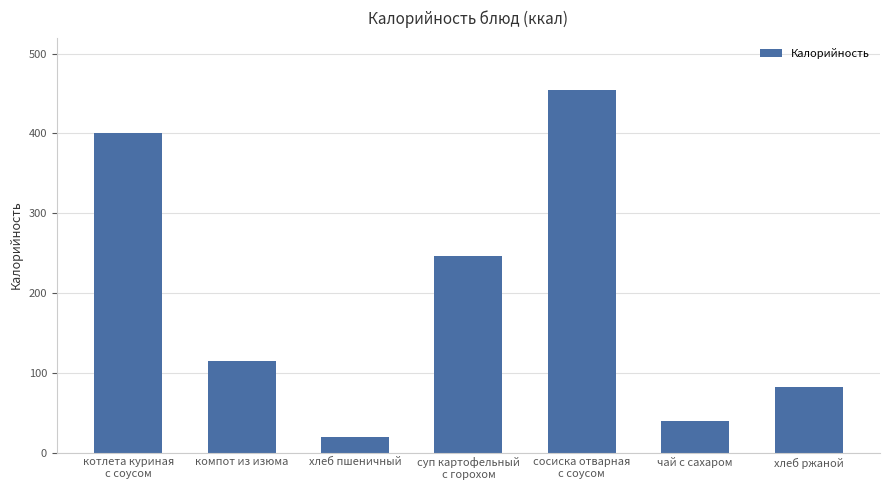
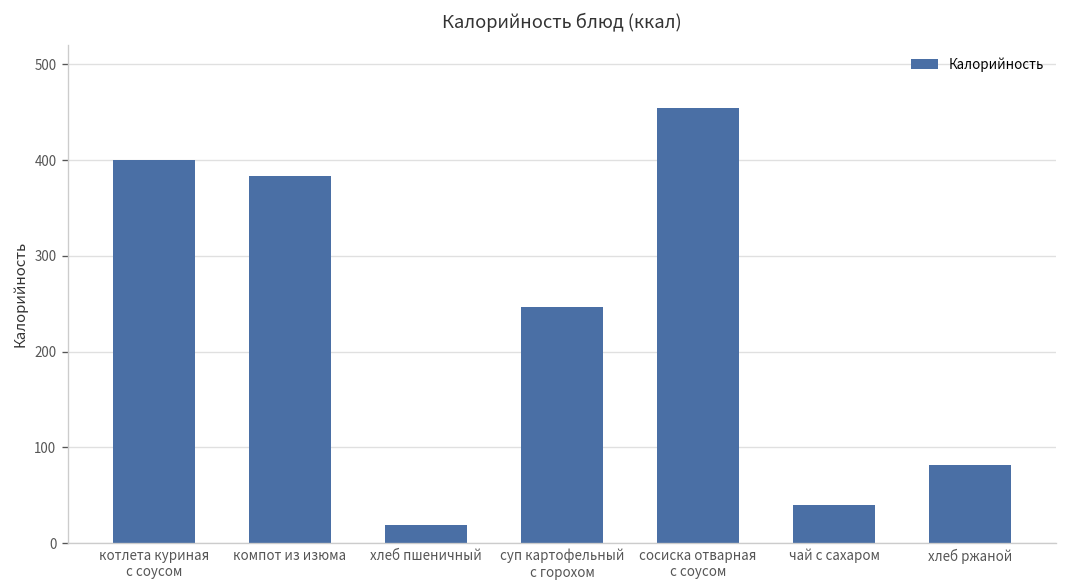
  {
    "котлета куриная с соусом": 400,
-   "компот из изюма": 110,
+   "компот из изюма": 380,
    "хлеб пшеничный": 20,
    "суп картофельный с горохом": 250,
    "сосиска отварная с соусом": 450,
    "чай с сахаром": 40,
    "хлеб ржаной": 80
  }
